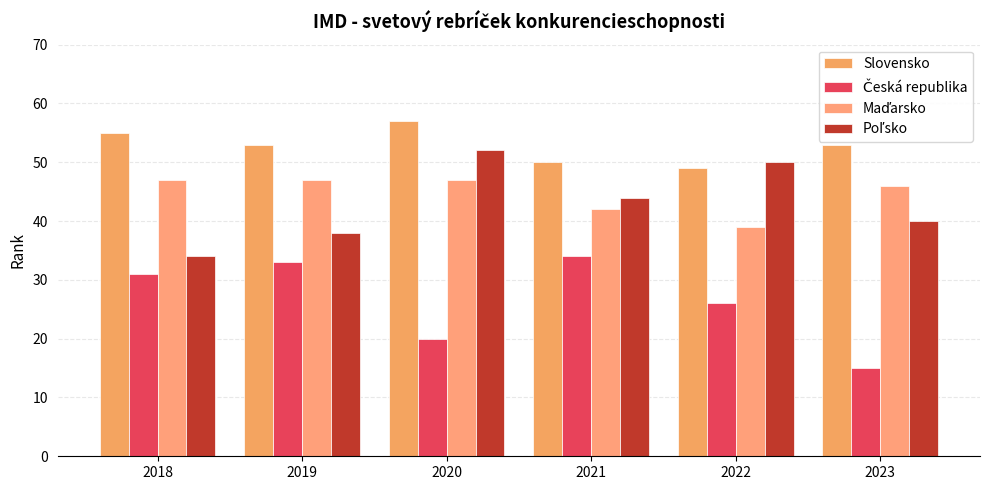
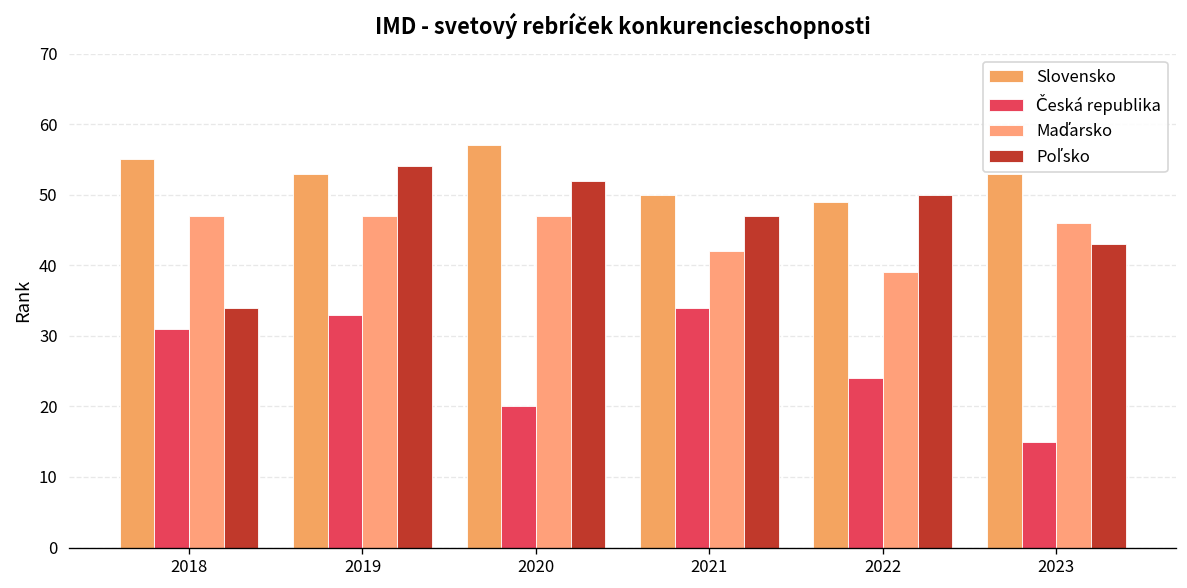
  {
    "Česká republika": {
      "2018": 31,
      "2019": 33,
      "2020": 20,
      "2021": 34,
-     "2022": 26,
+     "2022": 24,
      "2023": 15
    },
    "Poľsko": {
      "2018": 34,
-     "2019": 38,
+     "2019": 54,
      "2020": 52,
-     "2021": 44,
+     "2021": 47,
      "2022": 50,
-     "2023": 40
+     "2023": 43
    }
  }
